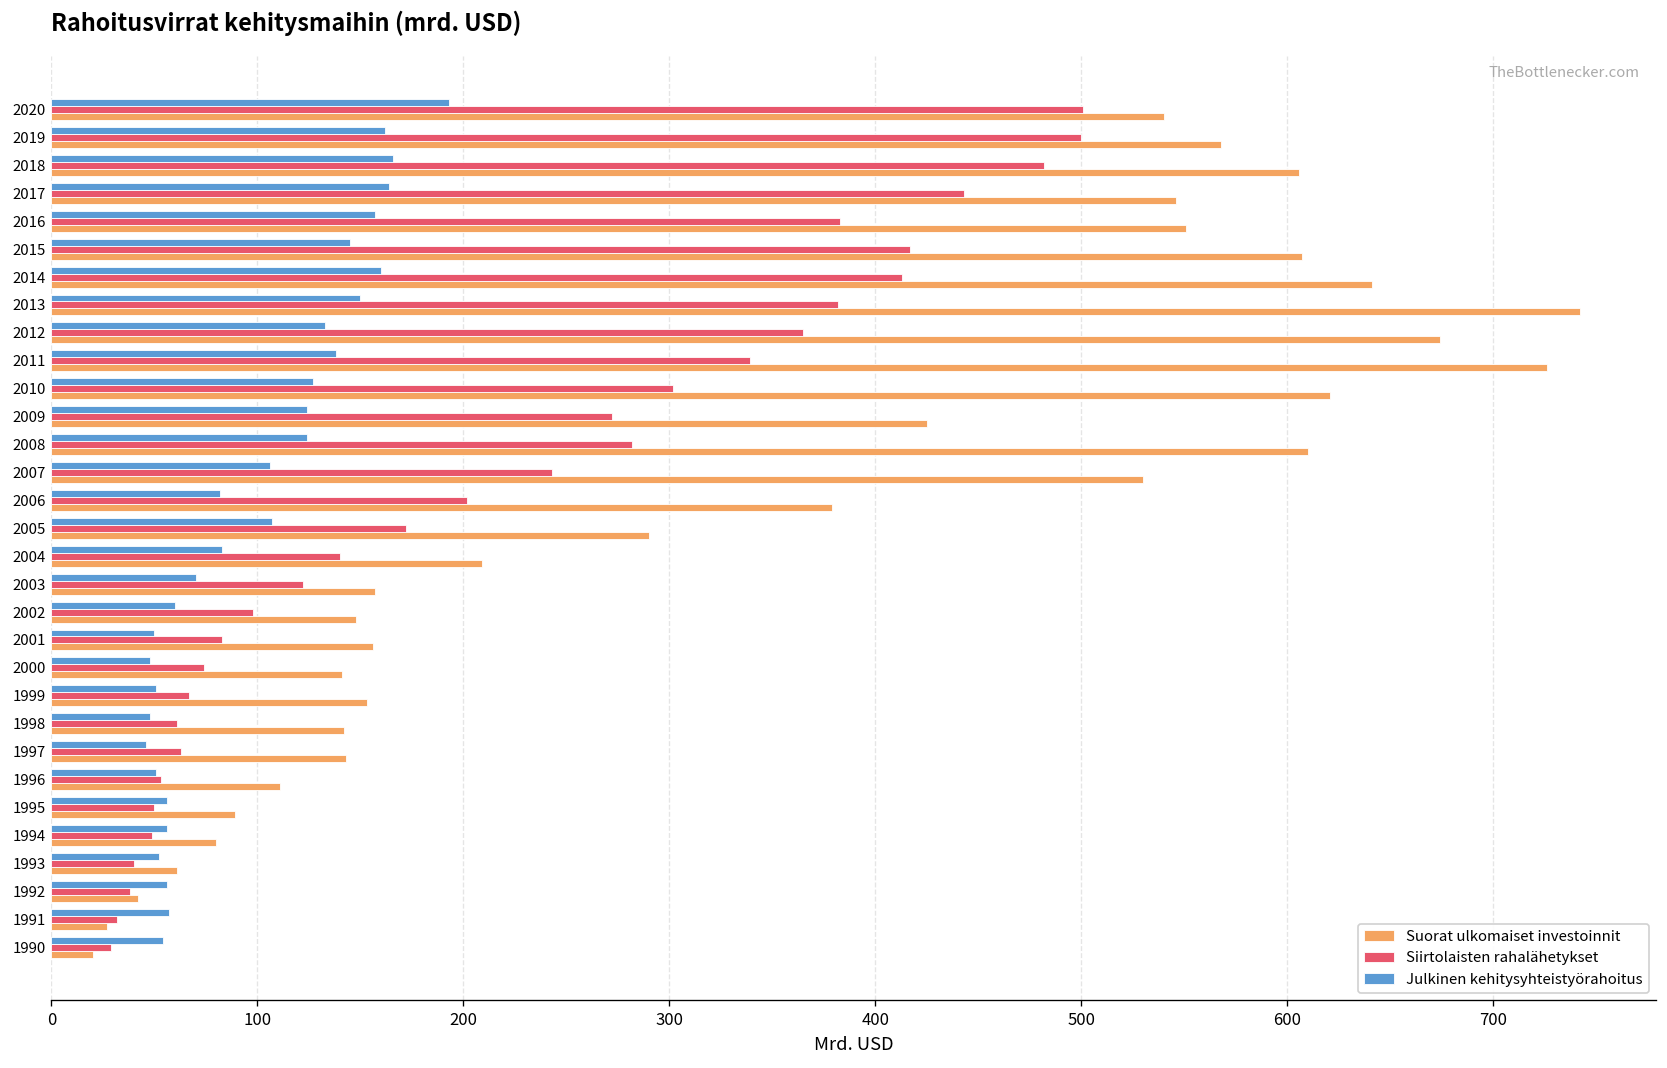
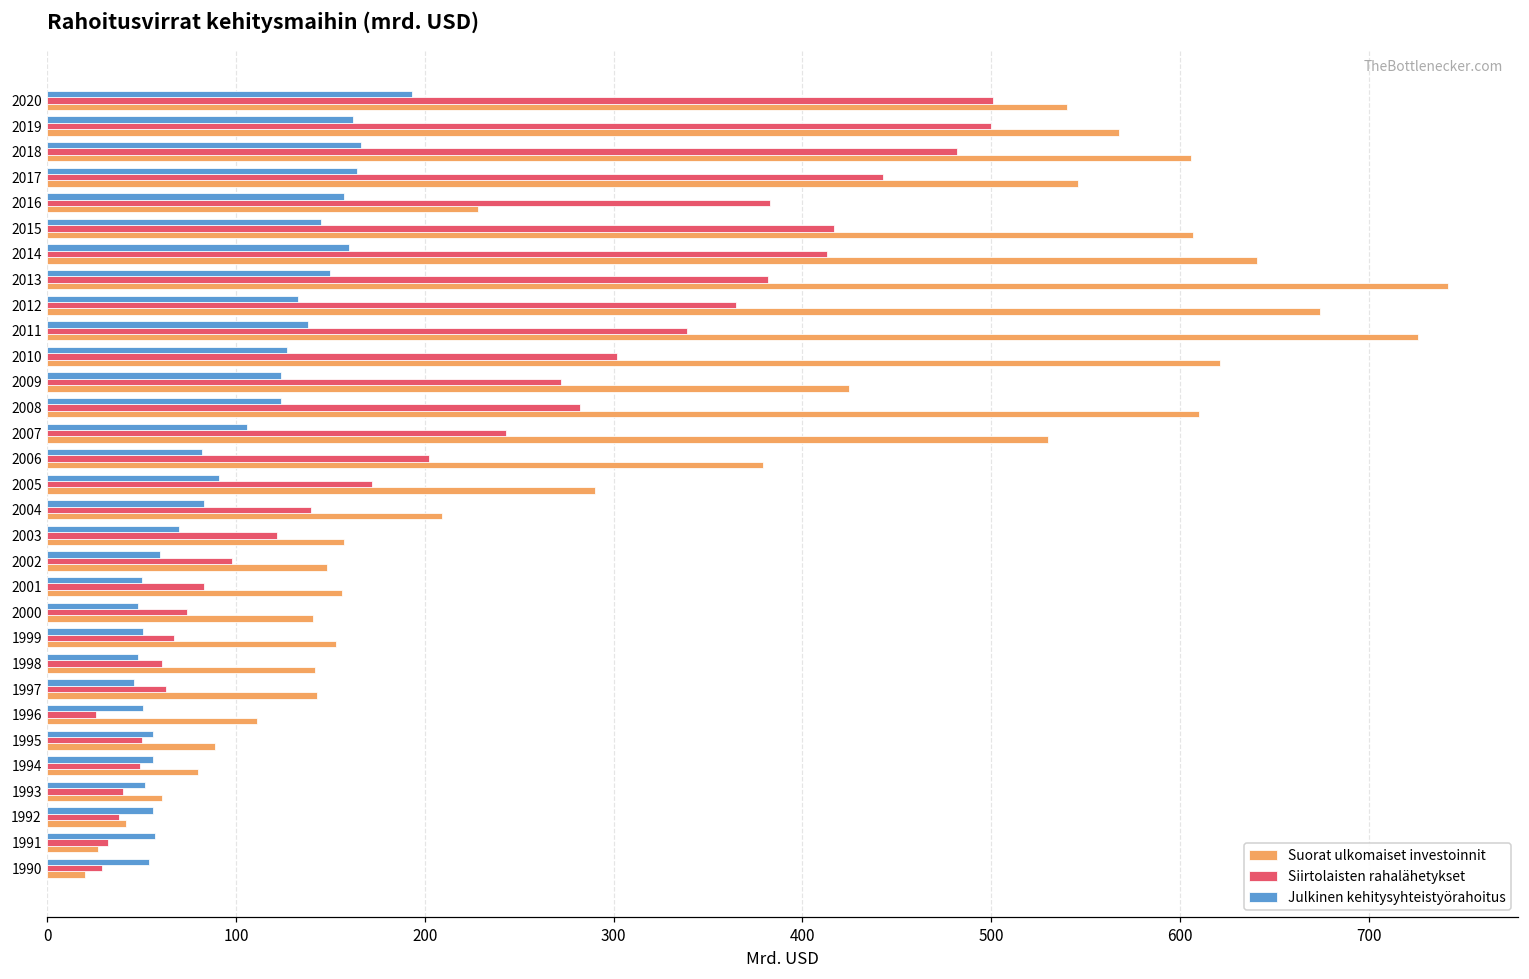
  {
    "Suorat ulkomaiset investoinnit": {
      "2020": 540,
      "2019": 568,
      "2018": 606,
      "2017": 546,
-     "2016": 551,
+     "2016": 228,
      "2015": 607,
      "2014": 641,
      "2013": 742,
      "2012": 674,
      "2011": 726,
      "2010": 621,
      "2009": 425,
      "2008": 610,
      "2007": 530,
      "2006": 379,
      "2005": 290,
      "2004": 209,
      "2003": 157,
      "2002": 148,
      "2001": 156,
      "2000": 141,
      "1999": 153,
      "1998": 142,
      "1997": 143,
      "1996": 111,
      "1995": 89,
      "1994": 80,
      "1993": 61,
      "1992": 42,
      "1991": 27,
      "1990": 20
    },
    "Siirtolaisten rahalähetykset": {
      "2020": 501,
      "2019": 500,
      "2018": 482,
      "2017": 443,
      "2016": 383,
      "2015": 417,
      "2014": 413,
      "2013": 382,
      "2012": 365,
      "2011": 339,
      "2010": 302,
      "2009": 272,
      "2008": 282,
      "2007": 243,
      "2006": 202,
      "2005": 172,
      "2004": 140,
      "2003": 122,
      "2002": 98,
      "2001": 83,
      "2000": 74,
      "1999": 67,
      "1998": 61,
      "1997": 63,
-     "1996": 53,
+     "1996": 26,
      "1995": 50,
      "1994": 49,
      "1993": 40,
      "1992": 38,
      "1991": 32,
      "1990": 29
    },
    "Julkinen kehitysyhteistyörahoitus": {
      "2020": 193,
      "2019": 162,
      "2018": 166,
      "2017": 164,
      "2016": 157,
      "2015": 145,
      "2014": 160,
      "2013": 150,
      "2012": 133,
      "2011": 138,
      "2010": 127,
      "2009": 124,
      "2008": 124,
      "2007": 106,
      "2006": 82,
-     "2005": 107,
+     "2005": 91,
      "2004": 83,
      "2003": 70,
      "2002": 60,
      "2001": 50,
      "2000": 48,
      "1999": 51,
      "1998": 48,
      "1997": 46,
      "1996": 51,
      "1995": 56,
      "1994": 56,
      "1993": 52,
      "1992": 56,
      "1991": 57,
      "1990": 54
    }
  }
